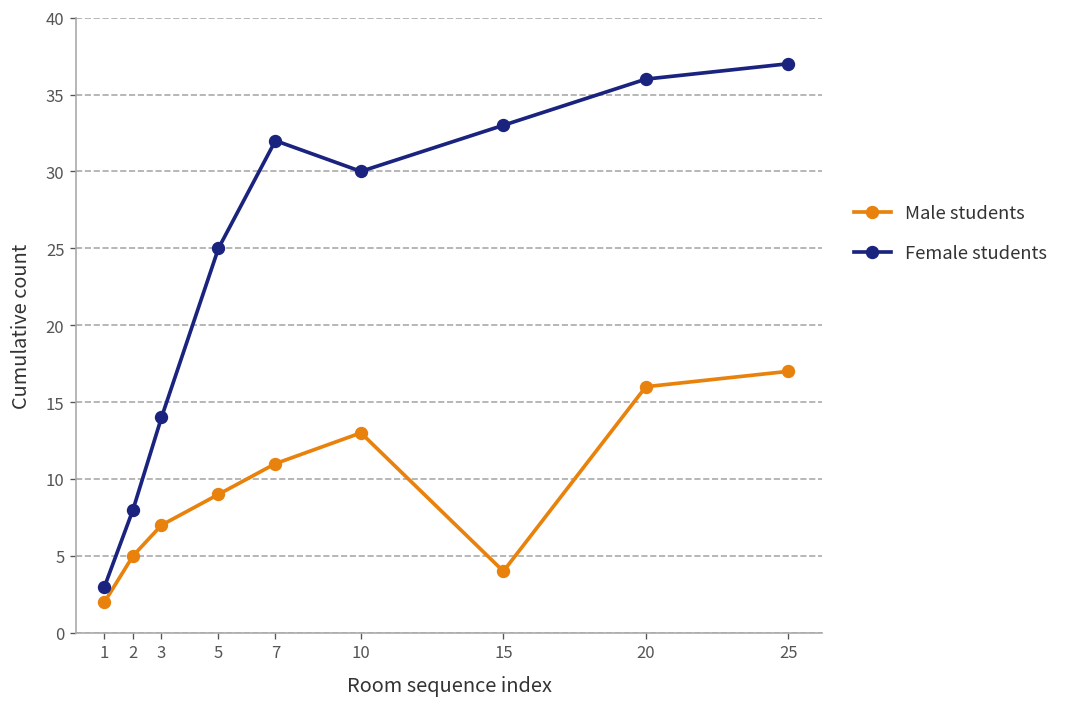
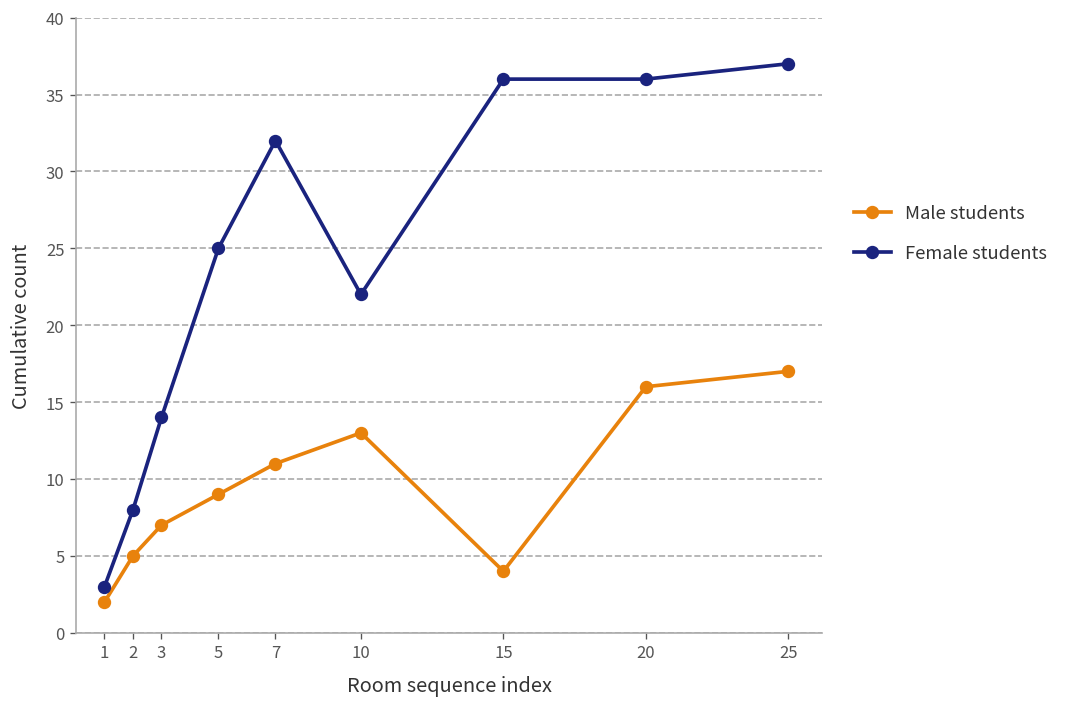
  {
    "Male students": {
      "1": 2,
      "2": 5,
      "3": 7,
      "5": 9,
      "7": 11,
      "10": 13,
      "15": 4,
      "20": 16,
      "25": 17
    },
    "Female students": {
      "1": 3,
      "2": 8,
      "3": 14,
      "5": 25,
      "7": 32,
-     "10": 30,
-     "15": 33,
+     "10": 22,
+     "15": 36,
      "20": 36,
      "25": 37
    }
  }
